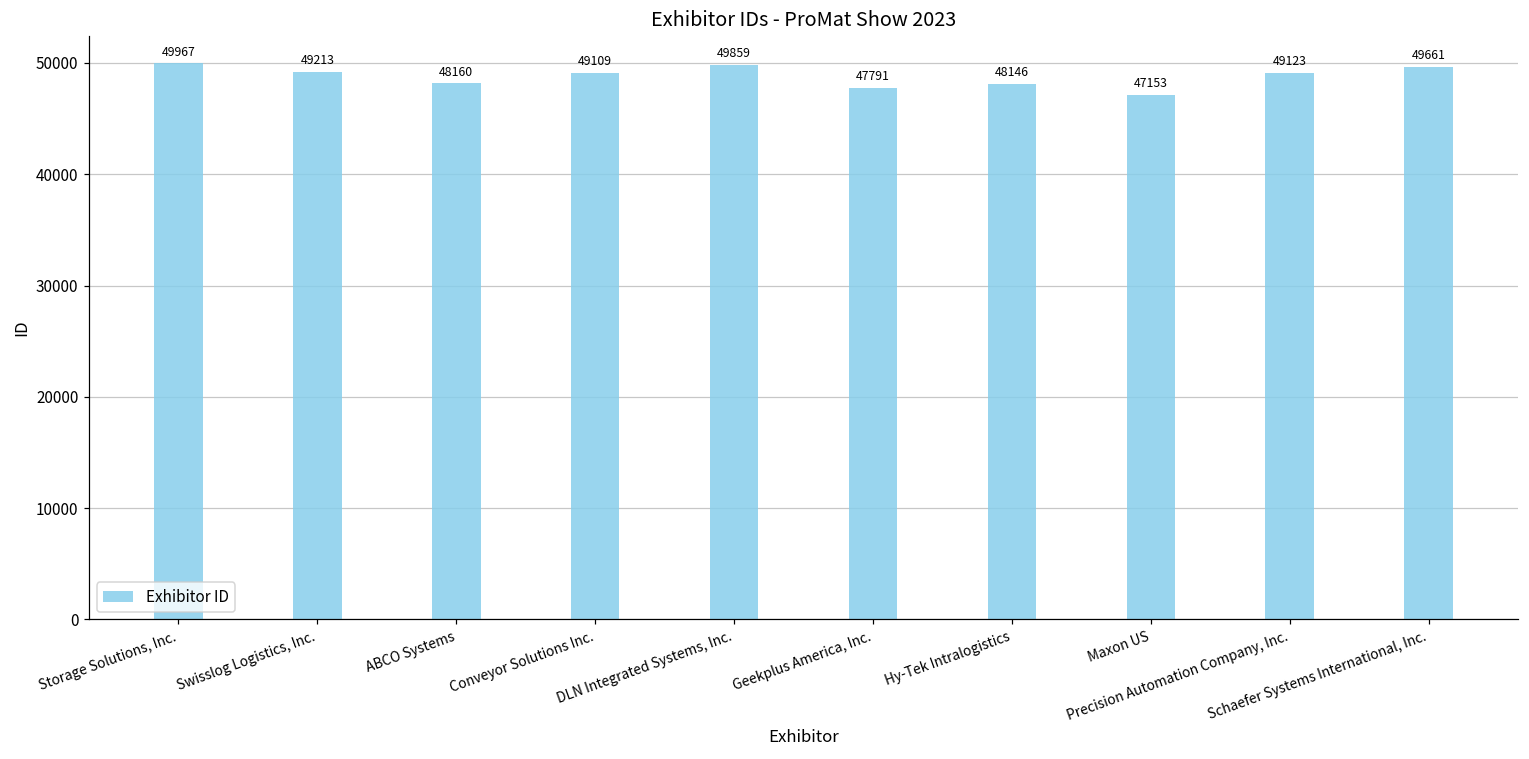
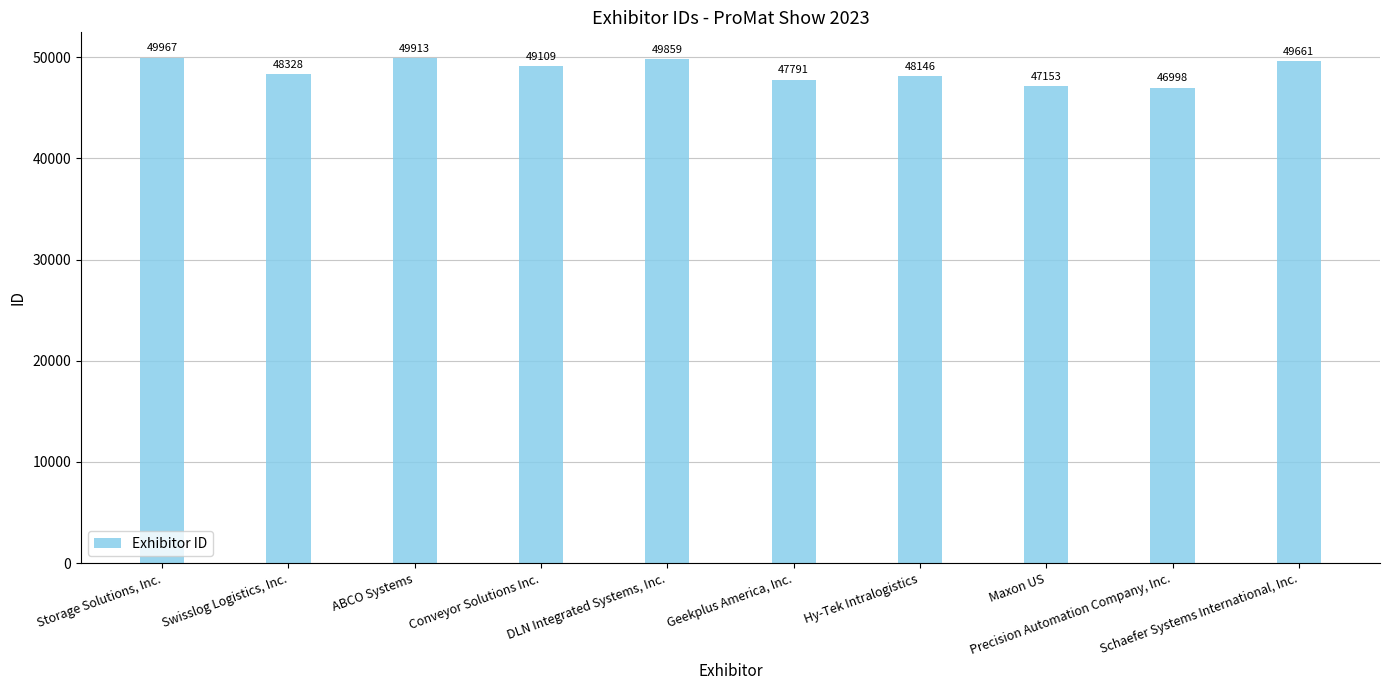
  {
    "Storage Solutions, Inc.": 49967,
-   "Swisslog Logistics, Inc.": 49213,
-   "ABCO Systems": 48160,
+   "Swisslog Logistics, Inc.": 48328,
+   "ABCO Systems": 49913,
    "Conveyor Solutions Inc.": 49109,
    "DLN Integrated Systems, Inc.": 49859,
    "Geekplus America, Inc.": 47791,
    "Hy-Tek Intralogistics": 48146,
    "Maxon US": 47153,
-   "Precision Automation Company, Inc.": 49123,
+   "Precision Automation Company, Inc.": 46998,
    "Schaefer Systems International, Inc.": 49661
  }
